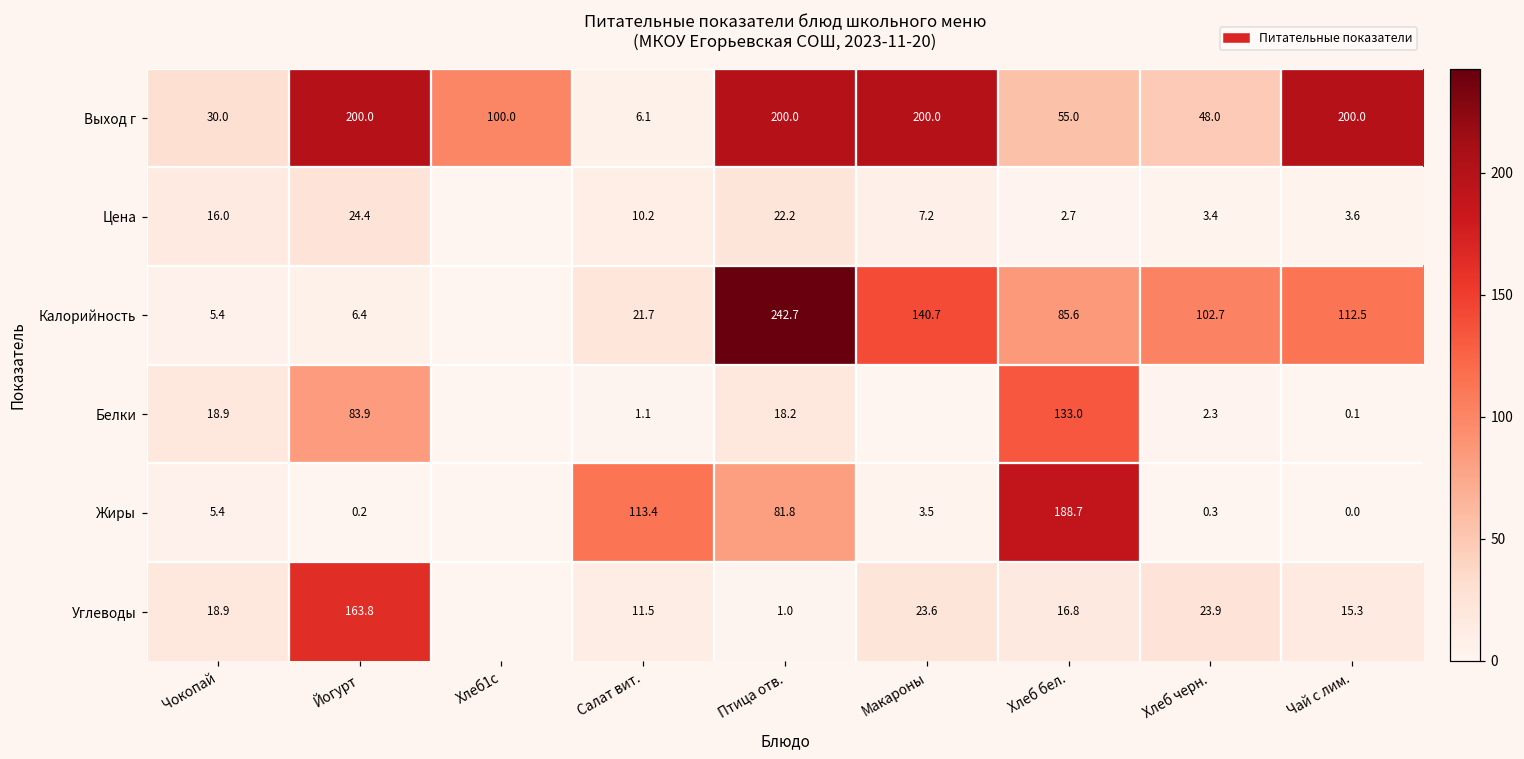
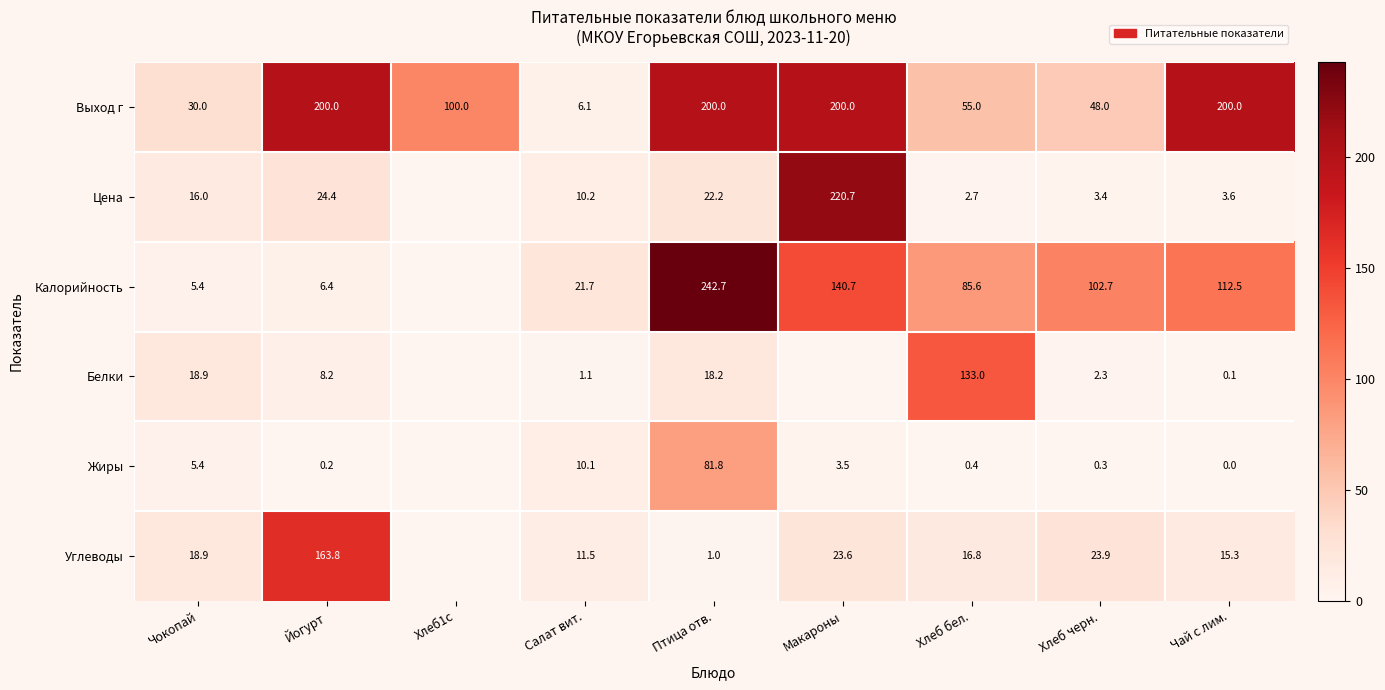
  {
    "Выход г": {
      "Чокопай": 30.0,
      "Йогурт": 200.0,
      "Хлеб1с": 100.0,
      "Салат вит.": 6.1,
      "Птица отв.": 200.0,
      "Макароны": 200.0,
      "Хлеб бел.": 55.0,
      "Хлеб черн.": 48.0,
      "Чай с лим.": 200.0
    },
    "Цена": {
      "Чокопай": 16.0,
      "Йогурт": 24.4,
      "Салат вит.": 10.2,
      "Птица отв.": 22.2,
-     "Макароны": 7.2,
+     "Макароны": 220.7,
      "Хлеб бел.": 2.7,
      "Хлеб черн.": 3.4,
      "Чай с лим.": 3.6
    },
    "Калорийность": {
      "Чокопай": 5.4,
      "Йогурт": 6.4,
      "Салат вит.": 21.7,
      "Птица отв.": 242.7,
      "Макароны": 140.7,
      "Хлеб бел.": 85.6,
      "Хлеб черн.": 102.7,
      "Чай с лим.": 112.5
    },
    "Белки": {
      "Чокопай": 18.9,
-     "Йогурт": 83.9,
+     "Йогурт": 8.2,
      "Салат вит.": 1.1,
      "Птица отв.": 18.2,
      "Хлеб бел.": 133.0,
      "Хлеб черн.": 2.3,
      "Чай с лим.": 0.1
    },
    "Жиры": {
      "Чокопай": 5.4,
      "Йогурт": 0.2,
-     "Салат вит.": 113.4,
+     "Салат вит.": 10.1,
      "Птица отв.": 81.8,
      "Макароны": 3.5,
-     "Хлеб бел.": 188.7,
+     "Хлеб бел.": 0.4,
      "Хлеб черн.": 0.3,
      "Чай с лим.": 0.0
    },
    "Углеводы": {
      "Чокопай": 18.9,
      "Йогурт": 163.8,
      "Салат вит.": 11.5,
      "Птица отв.": 1.0,
      "Макароны": 23.6,
      "Хлеб бел.": 16.8,
      "Хлеб черн.": 23.9,
      "Чай с лим.": 15.3
    }
  }
